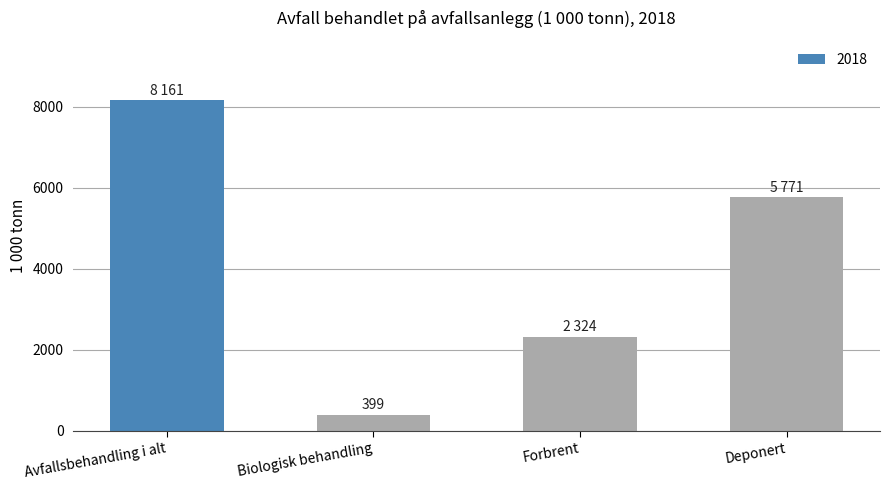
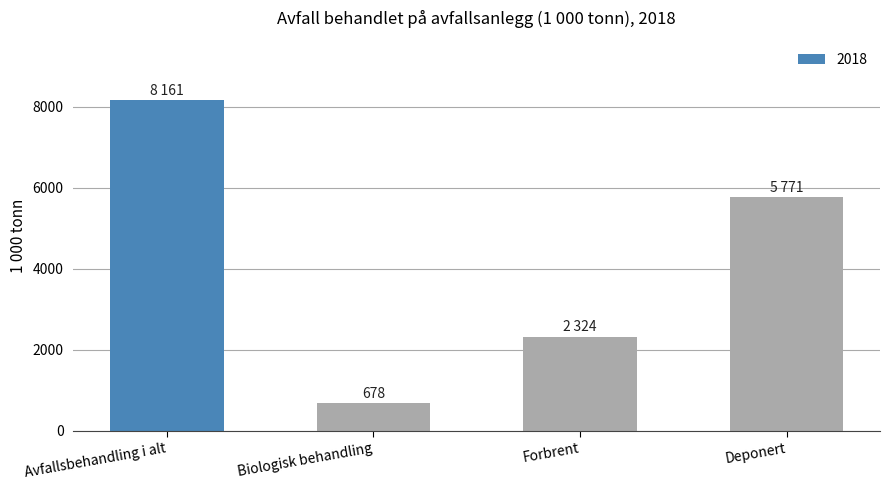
  {
-   "Biologisk behandling": 399
+   "Biologisk behandling": 678
  }
